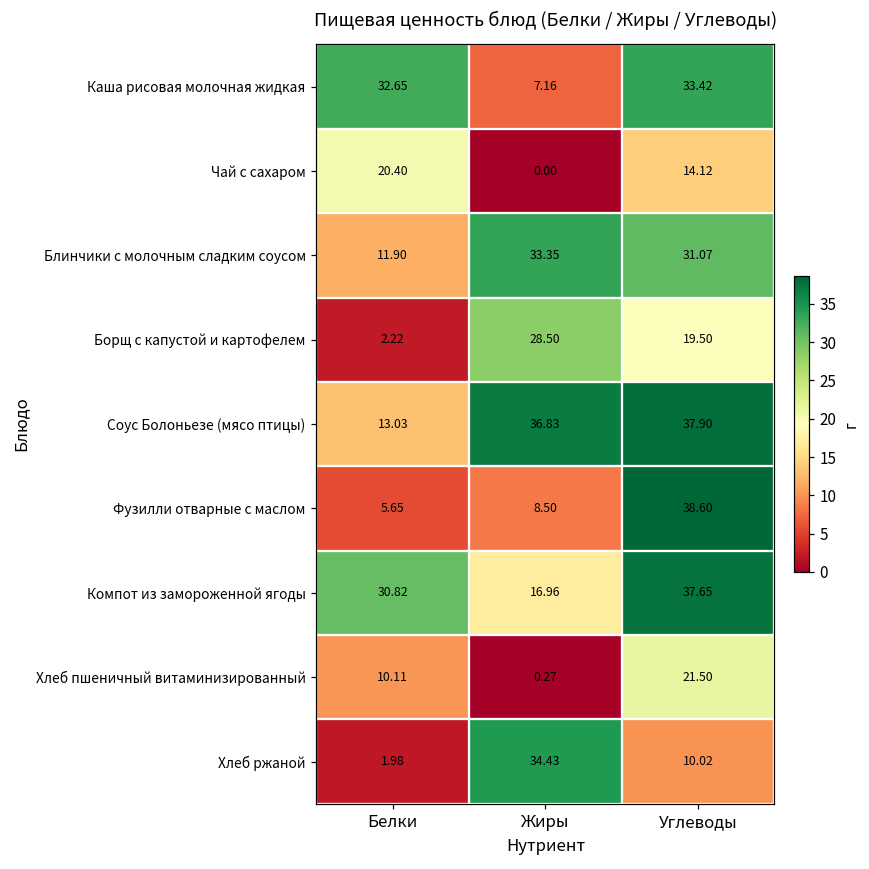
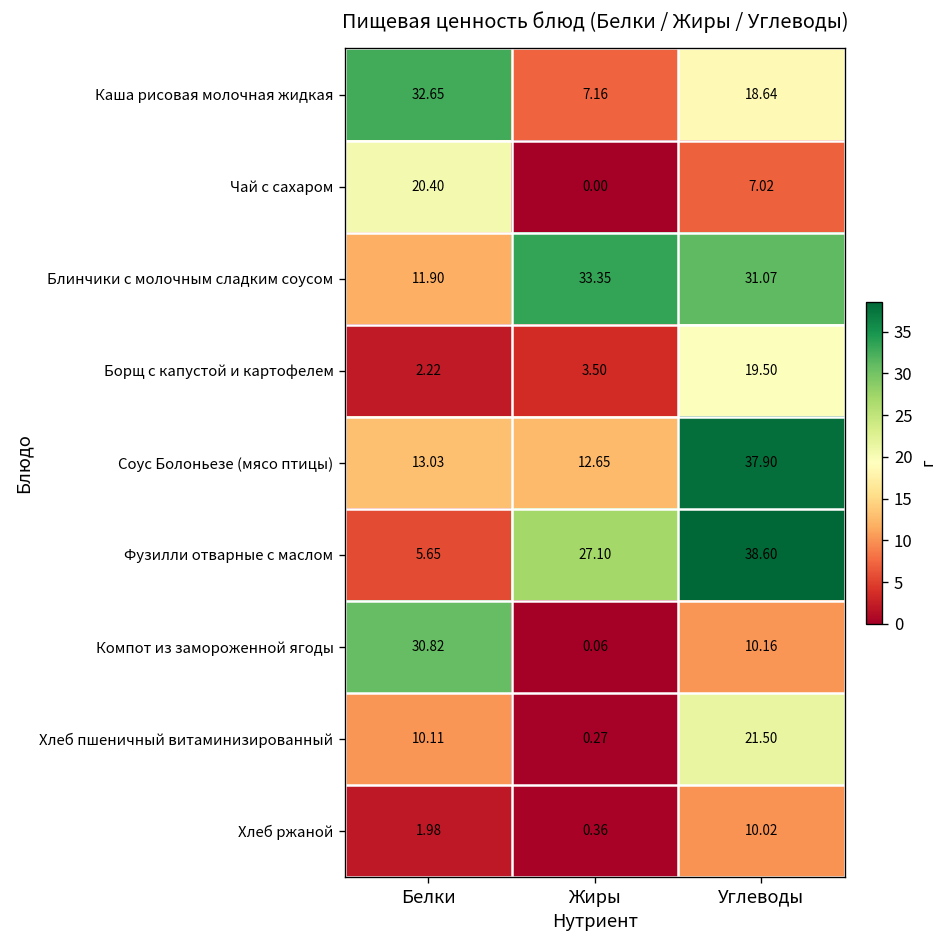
  {
    "Каша рисовая молочная жидкая": {
      "Белки": 32.65,
      "Жиры": 7.16,
-     "Углеводы": 33.42
+     "Углеводы": 18.64
    },
    "Чай с сахаром": {
      "Белки": 20.40,
      "Жиры": 0.00,
-     "Углеводы": 14.12
+     "Углеводы": 7.02
    },
    "Блинчики с молочным сладким соусом": {
      "Белки": 11.90,
      "Жиры": 33.35,
      "Углеводы": 31.07
    },
    "Борщ с капустой и картофелем": {
      "Белки": 2.22,
-     "Жиры": 28.50,
+     "Жиры": 3.50,
      "Углеводы": 19.50
    },
    "Соус Болоньезе (мясо птицы)": {
      "Белки": 13.03,
-     "Жиры": 36.83,
+     "Жиры": 12.65,
      "Углеводы": 37.90
    },
    "Фузилли отварные с маслом": {
      "Белки": 5.65,
-     "Жиры": 8.50,
+     "Жиры": 27.10,
      "Углеводы": 38.60
    },
    "Компот из замороженной ягоды": {
      "Белки": 30.82,
-     "Жиры": 16.96,
-     "Углеводы": 37.65
+     "Жиры": 0.06,
+     "Углеводы": 10.16
    },
    "Хлеб пшеничный витаминизированный": {
      "Белки": 10.11,
      "Жиры": 0.27,
      "Углеводы": 21.50
    },
    "Хлеб ржаной": {
      "Белки": 1.98,
-     "Жиры": 34.43,
+     "Жиры": 0.36,
      "Углеводы": 10.02
    }
  }
